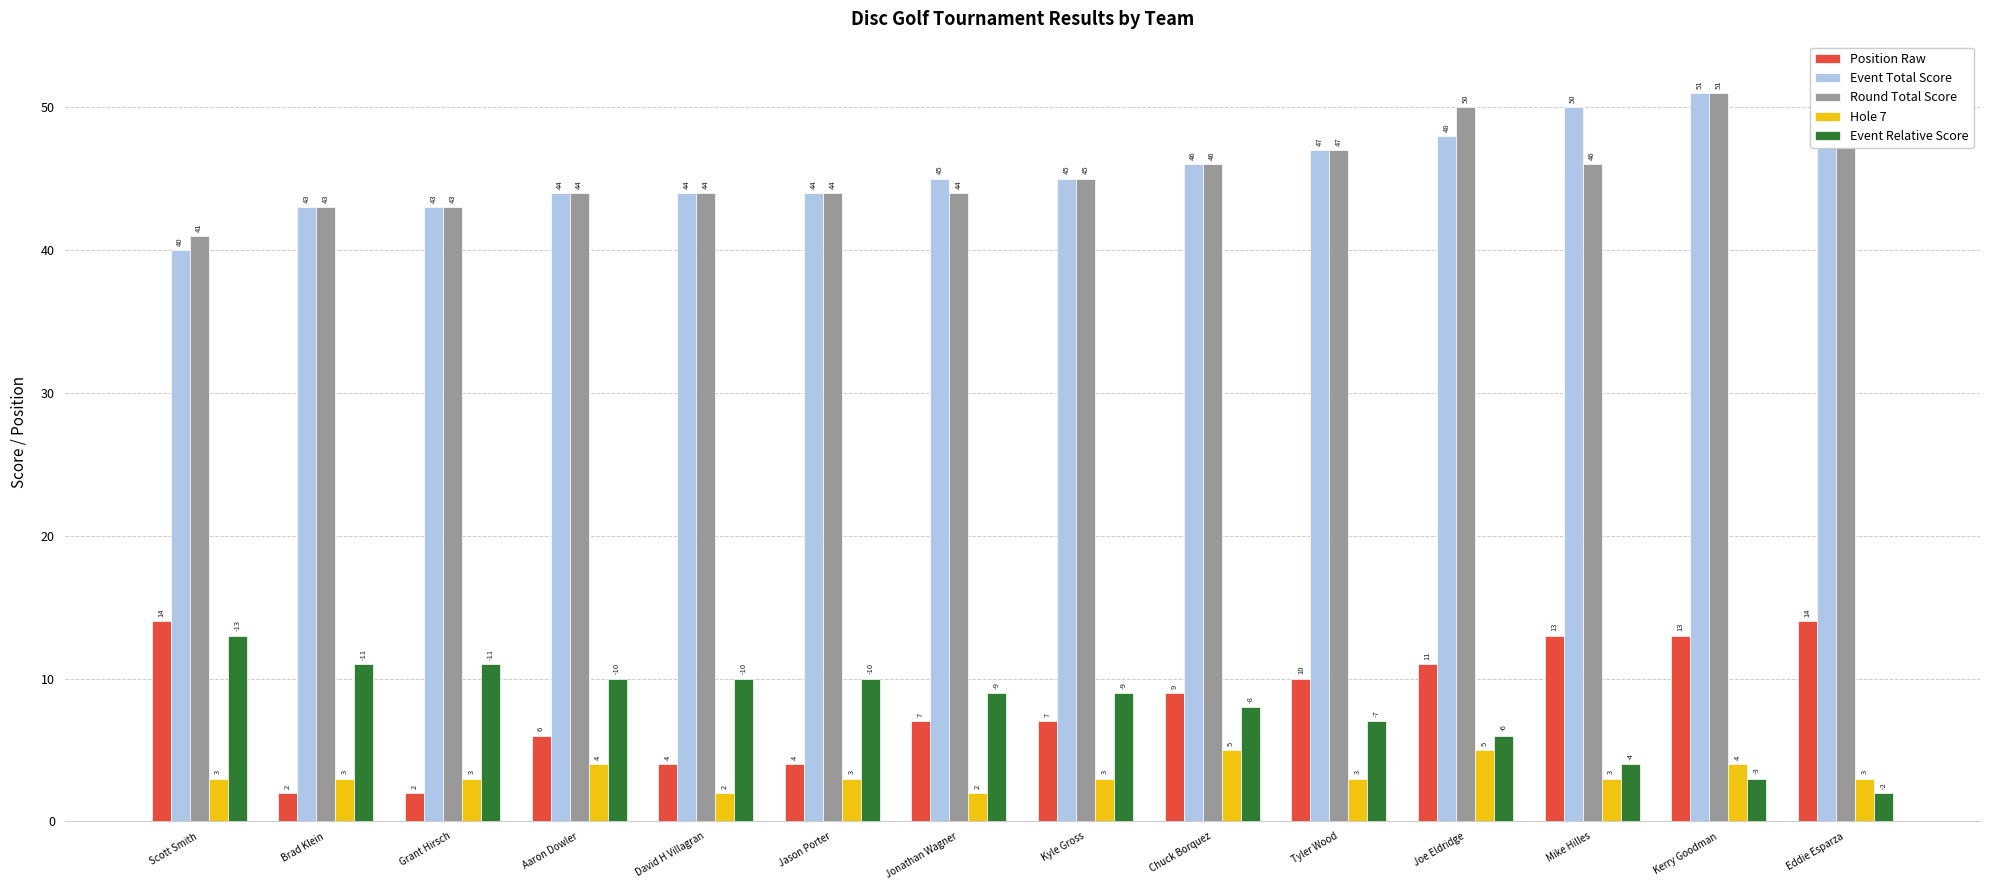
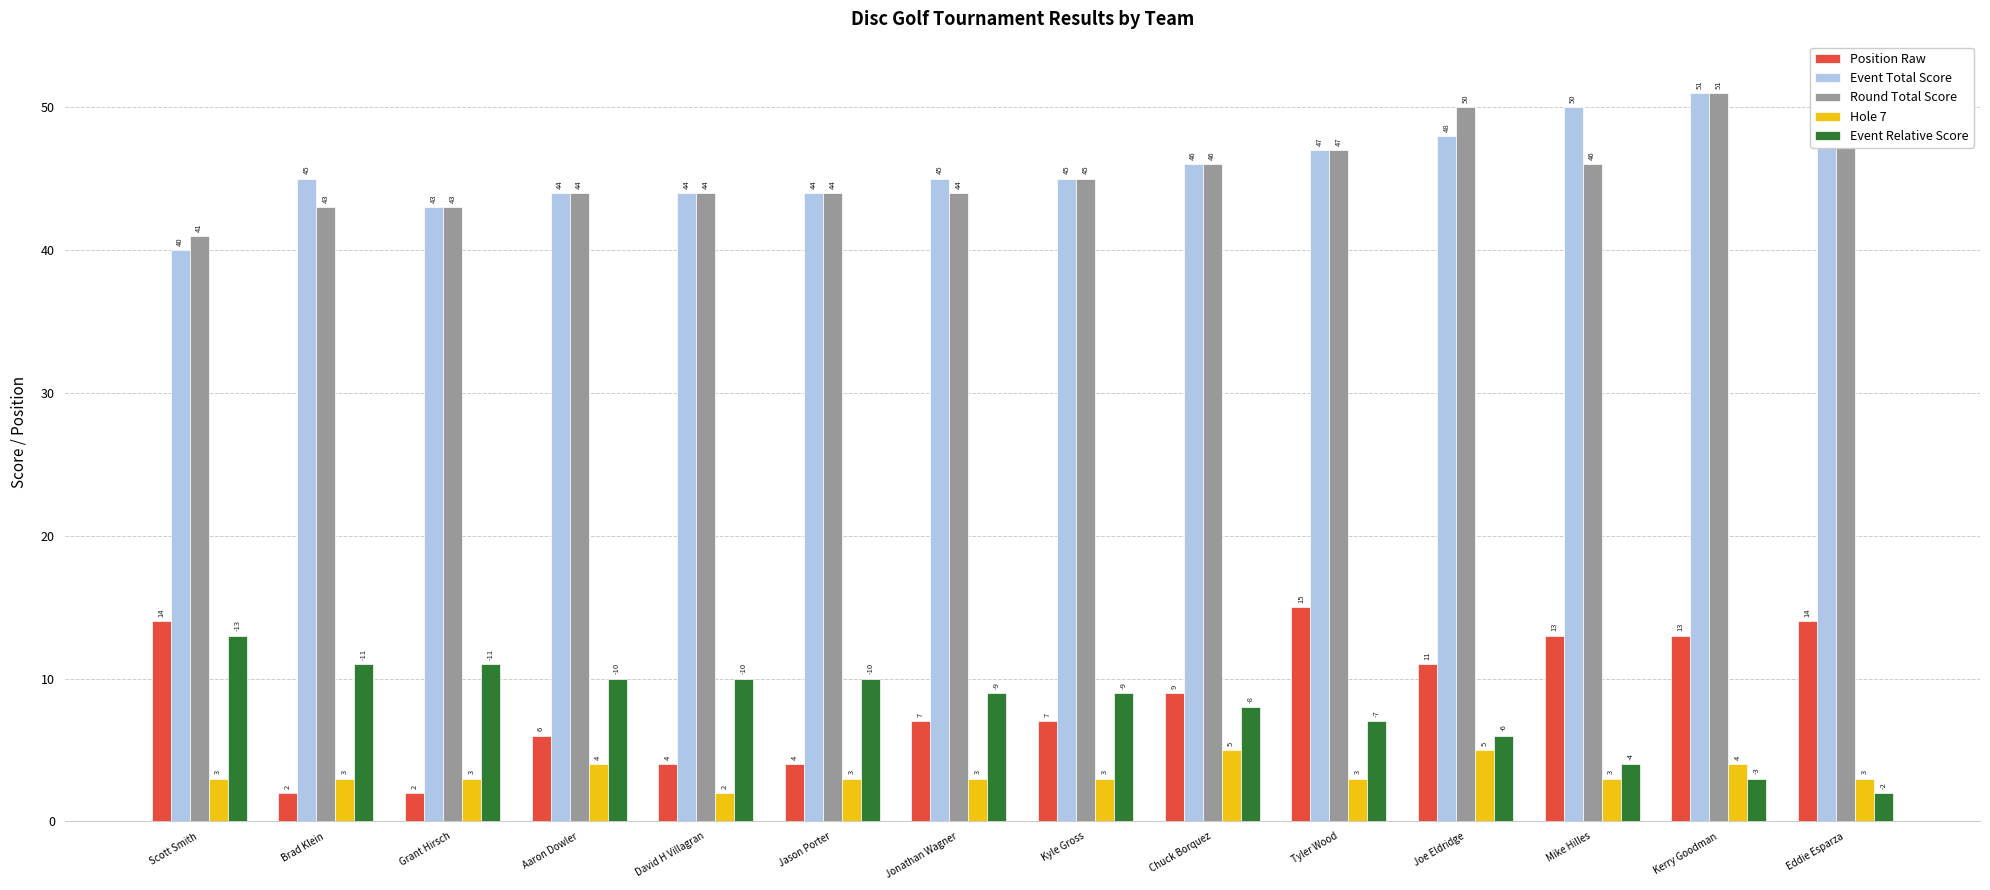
  {
    "Position Raw": {
      "Scott Smith": 14,
      "Brad Klein": 2,
      "Grant Hirsch": 2,
      "Aaron Dowler": 6,
      "David H Villagran": 4,
      "Jason Porter": 4,
      "Jonathan Wagner": 7,
      "Kyle Gross": 7,
      "Chuck Borquez": 9,
-     "Tyler Wood": 10,
+     "Tyler Wood": 15,
      "Joe Eldridge": 11,
      "Mike Hilles": 13,
      "Kerry Goodman": 13,
      "Eddie Esparza": 14
    },
    "Event Total Score": {
      "Scott Smith": 40,
-     "Brad Klein": 43,
+     "Brad Klein": 45,
      "Grant Hirsch": 43,
      "Aaron Dowler": 44,
      "David H Villagran": 44,
      "Jason Porter": 44,
      "Jonathan Wagner": 45,
      "Kyle Gross": 45,
      "Chuck Borquez": 46,
      "Tyler Wood": 47,
      "Joe Eldridge": 48,
      "Mike Hilles": 50,
      "Kerry Goodman": 51
    },
    "Round Total Score": {
      "Scott Smith": 41,
      "Brad Klein": 43,
      "Grant Hirsch": 43,
      "Aaron Dowler": 44,
      "David H Villagran": 44,
      "Jason Porter": 44,
      "Jonathan Wagner": 44,
      "Kyle Gross": 45,
      "Chuck Borquez": 46,
      "Tyler Wood": 47,
      "Joe Eldridge": 50,
      "Mike Hilles": 46,
      "Kerry Goodman": 51
    },
    "Hole 7": {
      "Scott Smith": 3,
      "Brad Klein": 3,
      "Grant Hirsch": 3,
      "Aaron Dowler": 4,
      "David H Villagran": 2,
      "Jason Porter": 3,
-     "Jonathan Wagner": 2,
+     "Jonathan Wagner": 3,
      "Kyle Gross": 3,
      "Chuck Borquez": 5,
      "Tyler Wood": 3,
      "Joe Eldridge": 5,
      "Mike Hilles": 3,
      "Kerry Goodman": 4,
      "Eddie Esparza": 3
    }
  }
